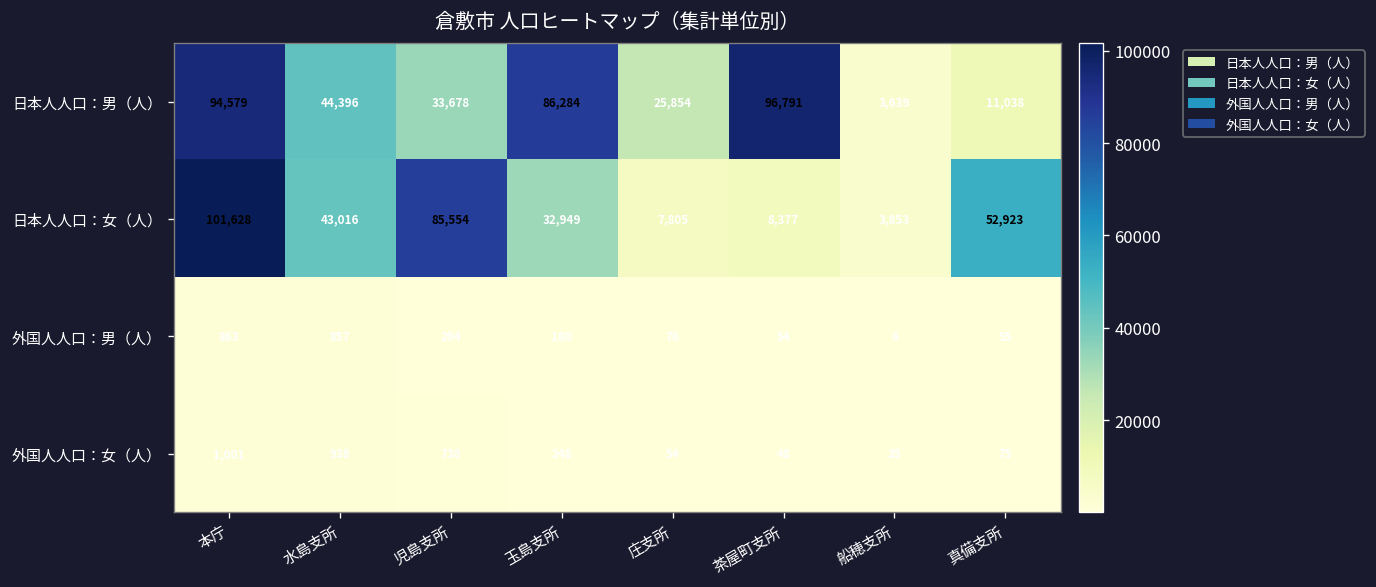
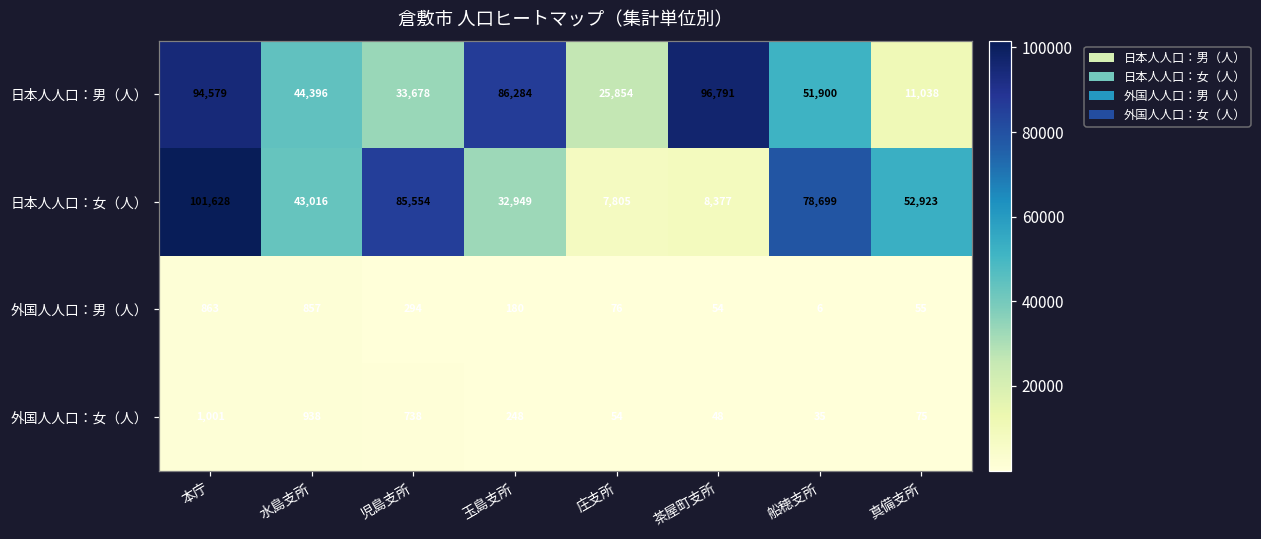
  {
    "日本人人口：男（人）": {
      "本庁": "94,579",
      "水島支所": "44,396",
      "児島支所": "33,678",
      "玉島支所": "86,284",
      "庄支所": "25,854",
      "茶屋町支所": "96,791",
-     "船穂支所": "3,639",
+     "船穂支所": "51,900",
      "真備支所": "11,038"
    },
    "日本人人口：女（人）": {
      "本庁": "101,628",
      "水島支所": "43,016",
      "児島支所": "85,554",
      "玉島支所": "32,949",
      "庄支所": "7,805",
      "茶屋町支所": "8,377",
-     "船穂支所": "3,853",
+     "船穂支所": "78,699",
      "真備支所": "52,923"
    }
  }
